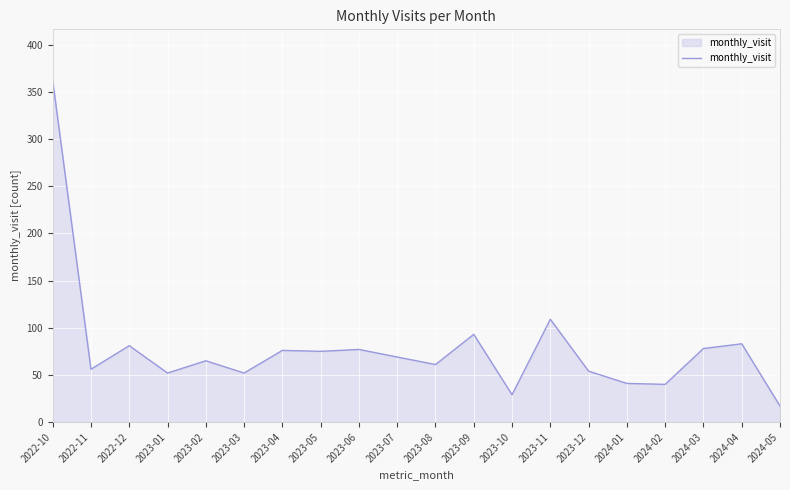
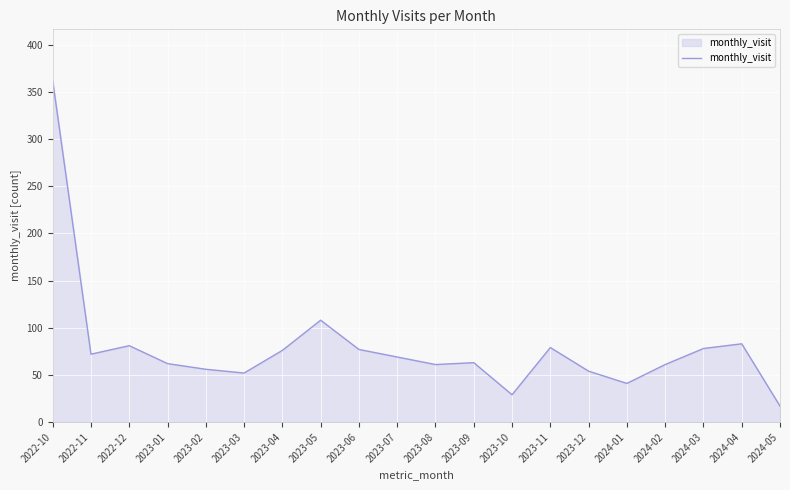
  {
    "2022-10": 360,
-   "2022-11": 60,
+   "2022-11": 70,
    "2022-12": 80,
-   "2023-01": 50,
-   "2023-02": 70,
+   "2023-01": 60,
+   "2023-02": 60,
    "2023-03": 50,
    "2023-04": 80,
-   "2023-05": 80,
+   "2023-05": 110,
    "2023-06": 80,
    "2023-07": 70,
    "2023-08": 60,
-   "2023-09": 90,
+   "2023-09": 60,
    "2023-10": 30,
-   "2023-11": 110,
+   "2023-11": 80,
    "2023-12": 50,
    "2024-01": 40,
-   "2024-02": 40,
+   "2024-02": 60,
    "2024-03": 80,
    "2024-04": 80,
    "2024-05": 20
  }
